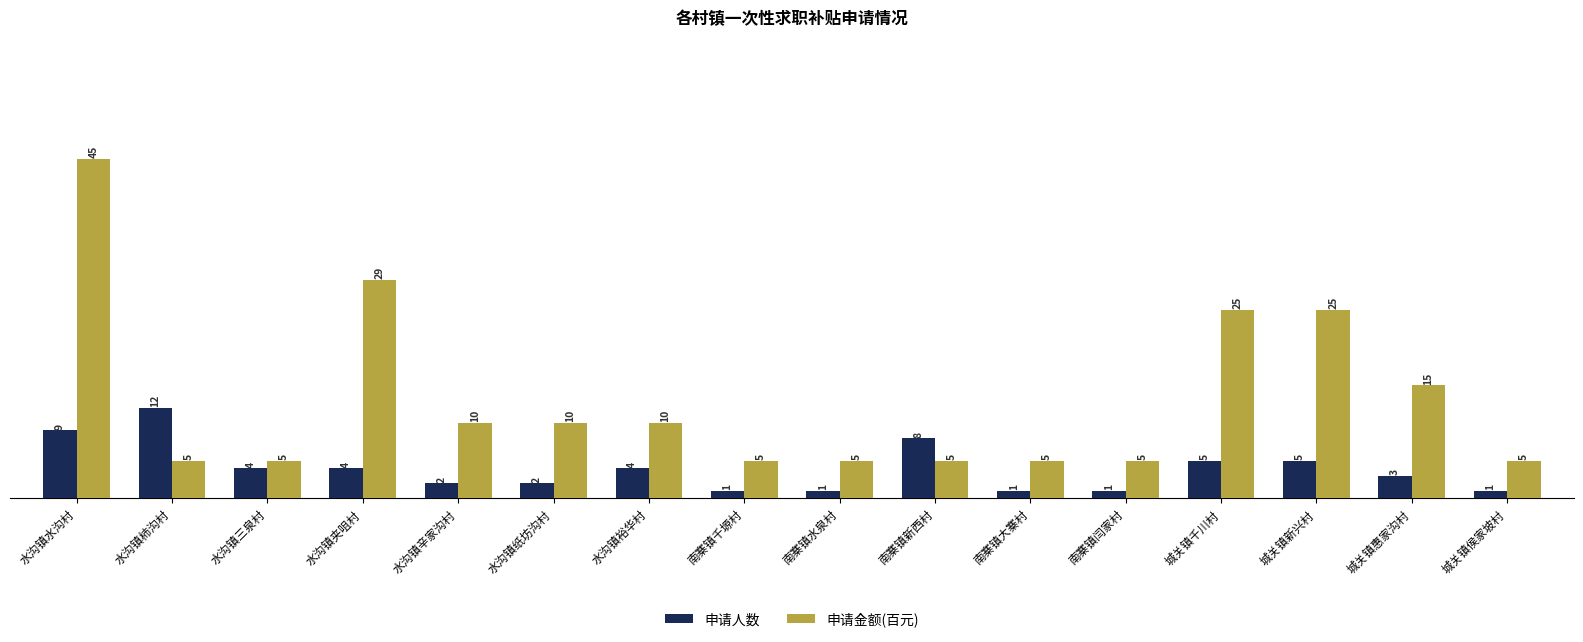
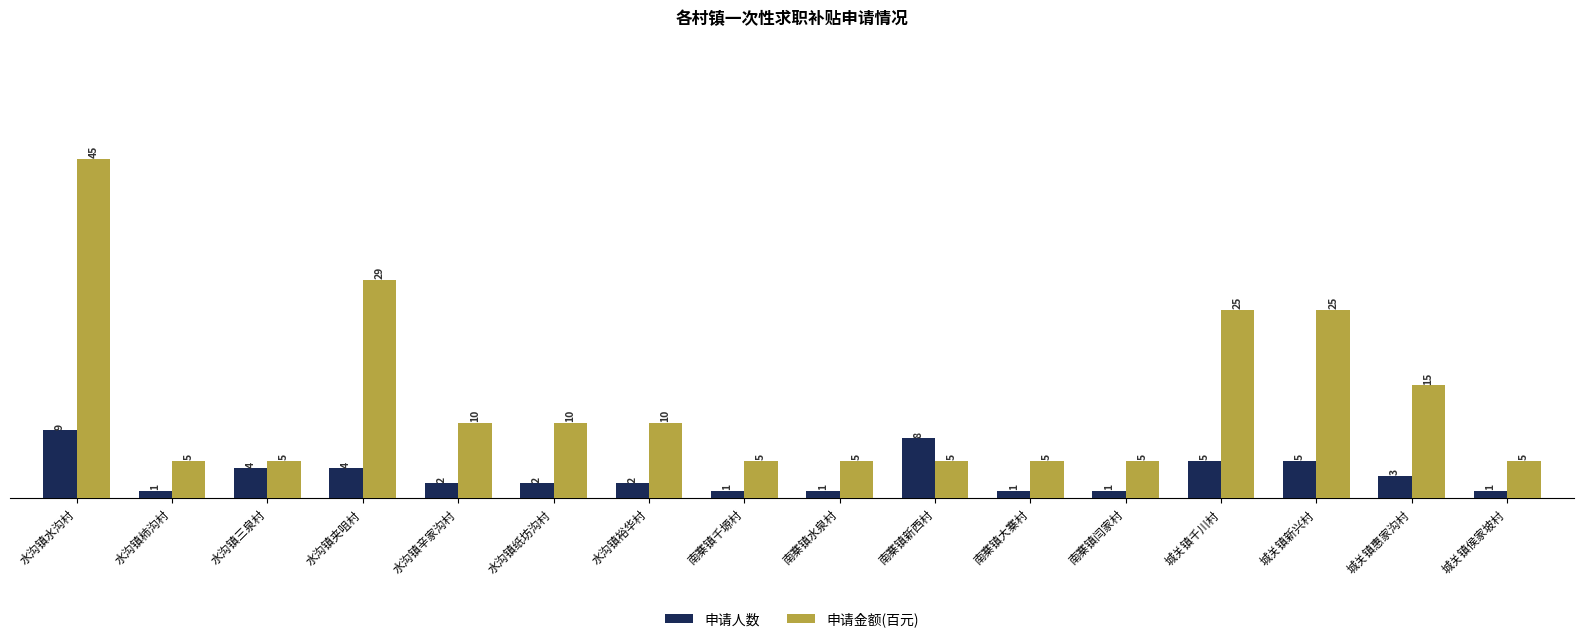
  {
    "申请人数": {
      "水沟镇水沟村": 9,
-     "水沟镇柿沟村": 12,
+     "水沟镇柿沟村": 1,
      "水沟镇三泉村": 4,
      "水沟镇夹咀村": 4,
      "水沟镇辛家沟村": 2,
      "水沟镇纸坊沟村": 2,
-     "水沟镇裕华村": 4,
+     "水沟镇裕华村": 2,
      "南寨镇千塬村": 1,
      "南寨镇水泉村": 1,
      "南寨镇新西村": 8,
      "南寨镇大寨村": 1,
      "南寨镇闫家村": 1,
      "城关镇千川村": 5,
      "城关镇新兴村": 5,
      "城关镇惠家沟村": 3,
      "城关镇侯家坡村": 1
    },
    "申请金额(百元)": {
      "水沟镇水沟村": 45,
      "水沟镇柿沟村": 5,
      "水沟镇三泉村": 5,
      "水沟镇夹咀村": 29,
      "水沟镇辛家沟村": 10,
      "水沟镇纸坊沟村": 10,
      "水沟镇裕华村": 10,
      "南寨镇千塬村": 5,
      "南寨镇水泉村": 5,
      "南寨镇新西村": 5,
      "南寨镇大寨村": 5,
      "南寨镇闫家村": 5,
      "城关镇千川村": 25,
      "城关镇新兴村": 25,
      "城关镇惠家沟村": 15,
      "城关镇侯家坡村": 5
    }
  }
